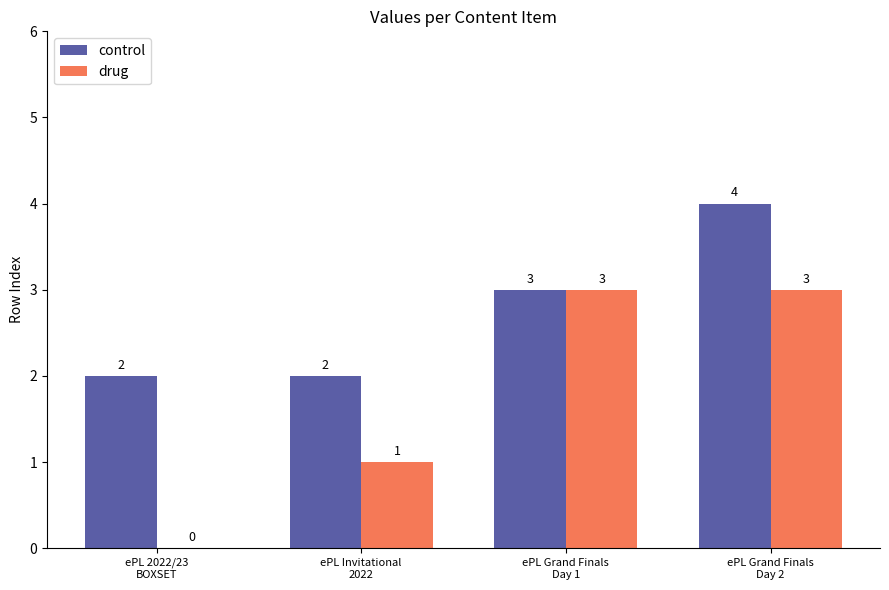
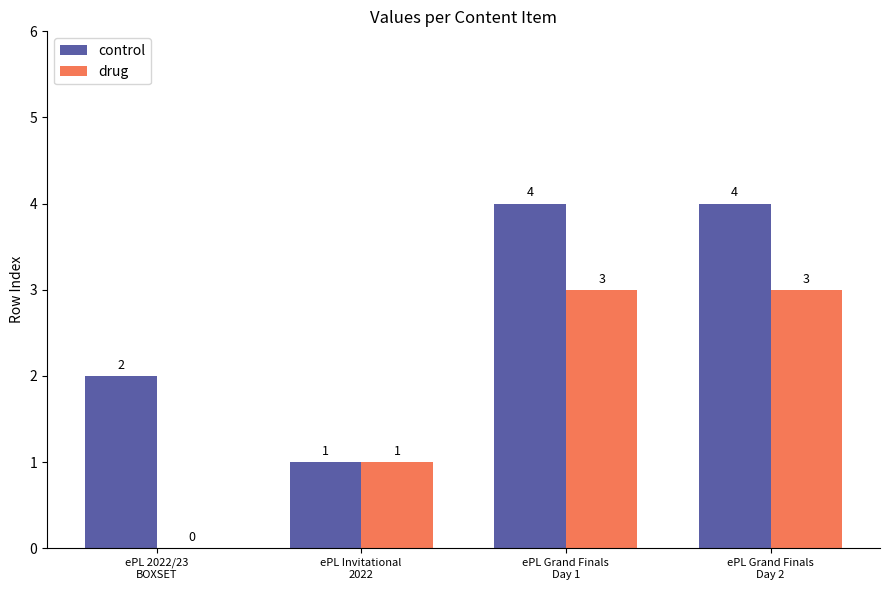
  {
    "control": {
      "ePL 2022/23 BOXSET": 2,
-     "ePL Invitational 2022": 2,
-     "ePL Grand Finals Day 1": 3,
+     "ePL Invitational 2022": 1,
+     "ePL Grand Finals Day 1": 4,
      "ePL Grand Finals Day 2": 4
    },
    "drug": {
      "ePL 2022/23 BOXSET": 0,
      "ePL Invitational 2022": 1,
      "ePL Grand Finals Day 1": 3,
      "ePL Grand Finals Day 2": 3
    }
  }
